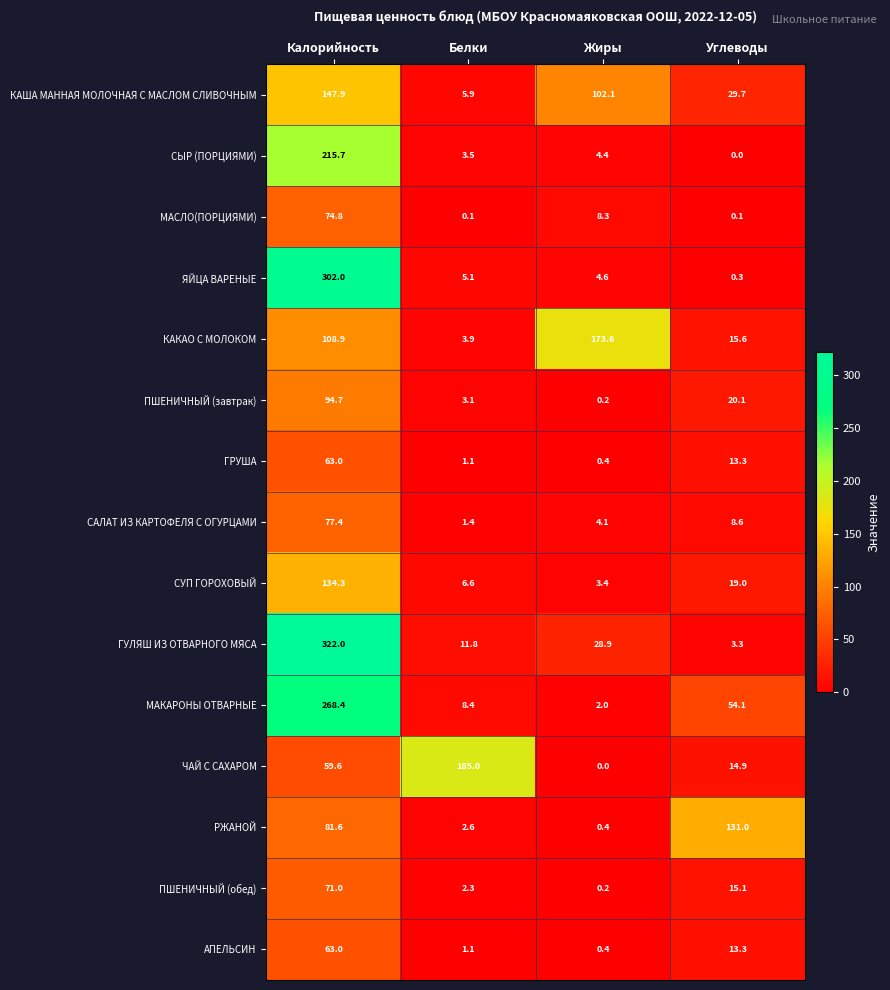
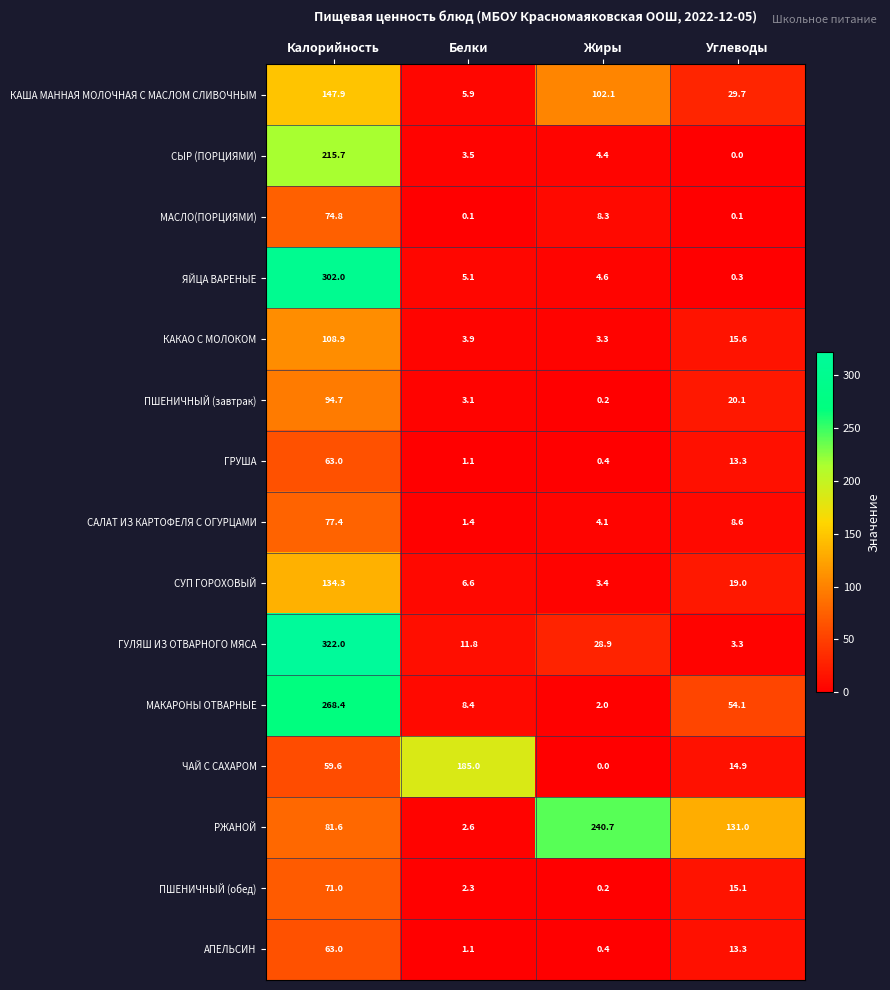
  {
    "КАША МАННАЯ МОЛОЧНАЯ С МАСЛОМ СЛИВОЧНЫМ": {
      "Калорийность": 147.9,
      "Белки": 5.9,
      "Жиры": 102.1,
      "Углеводы": 29.7
    },
    "СЫР (ПОРЦИЯМИ)": {
      "Калорийность": 215.7,
      "Белки": 3.5,
      "Жиры": 4.4,
      "Углеводы": 0.0
    },
    "МАСЛО(ПОРЦИЯМИ)": {
      "Калорийность": 74.8,
      "Белки": 0.1,
      "Жиры": 8.3,
      "Углеводы": 0.1
    },
    "ЯЙЦА ВАРЕНЫЕ": {
      "Калорийность": 302.0,
      "Белки": 5.1,
      "Жиры": 4.6,
      "Углеводы": 0.3
    },
    "КАКАО С МОЛОКОМ": {
      "Калорийность": 108.9,
      "Белки": 3.9,
-     "Жиры": 173.6,
+     "Жиры": 3.3,
      "Углеводы": 15.6
    },
    "ПШЕНИЧНЫЙ (завтрак)": {
      "Калорийность": 94.7,
      "Белки": 3.1,
      "Жиры": 0.2,
      "Углеводы": 20.1
    },
    "ГРУША": {
      "Калорийность": 63.0,
      "Белки": 1.1,
      "Жиры": 0.4,
      "Углеводы": 13.3
    },
    "САЛАТ ИЗ КАРТОФЕЛЯ С ОГУРЦАМИ": {
      "Калорийность": 77.4,
      "Белки": 1.4,
      "Жиры": 4.1,
      "Углеводы": 8.6
    },
    "СУП ГОРОХОВЫЙ": {
      "Калорийность": 134.3,
      "Белки": 6.6,
      "Жиры": 3.4,
      "Углеводы": 19.0
    },
    "ГУЛЯШ ИЗ ОТВАРНОГО МЯСА": {
      "Калорийность": 322.0,
      "Белки": 11.8,
      "Жиры": 28.9,
      "Углеводы": 3.3
    },
    "МАКАРОНЫ ОТВАРНЫЕ": {
      "Калорийность": 268.4,
      "Белки": 8.4,
      "Жиры": 2.0,
      "Углеводы": 54.1
    },
    "ЧАЙ С САХАРОМ": {
      "Калорийность": 59.6,
      "Белки": 185.0,
      "Жиры": 0.0,
      "Углеводы": 14.9
    },
    "РЖАНОЙ": {
      "Калорийность": 81.6,
      "Белки": 2.6,
-     "Жиры": 0.4,
+     "Жиры": 240.7,
      "Углеводы": 131.0
    },
    "ПШЕНИЧНЫЙ (обед)": {
      "Калорийность": 71.0,
      "Белки": 2.3,
      "Жиры": 0.2,
      "Углеводы": 15.1
    },
    "АПЕЛЬСИН": {
      "Калорийность": 63.0,
      "Белки": 1.1,
      "Жиры": 0.4,
      "Углеводы": 13.3
    }
  }
